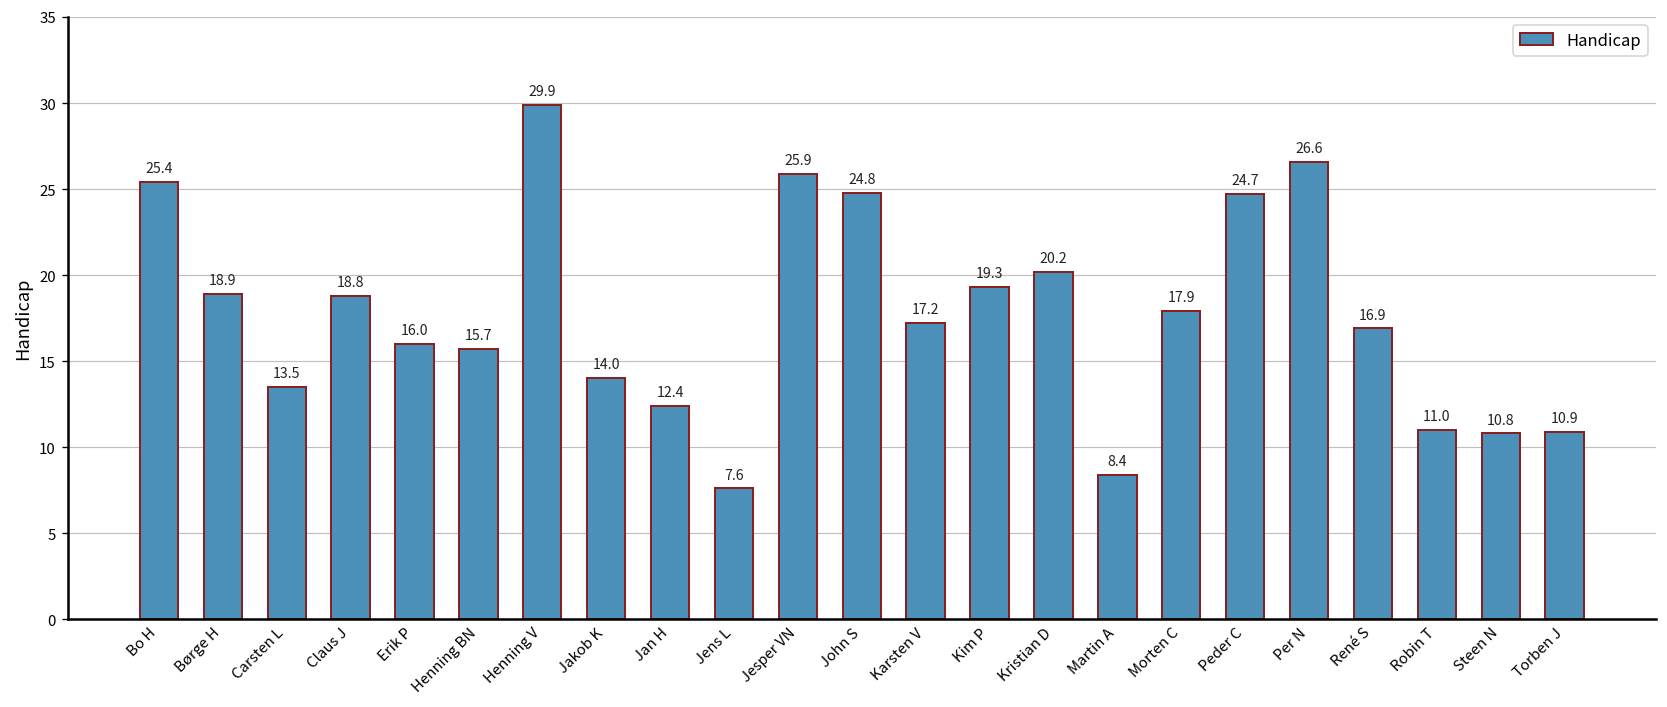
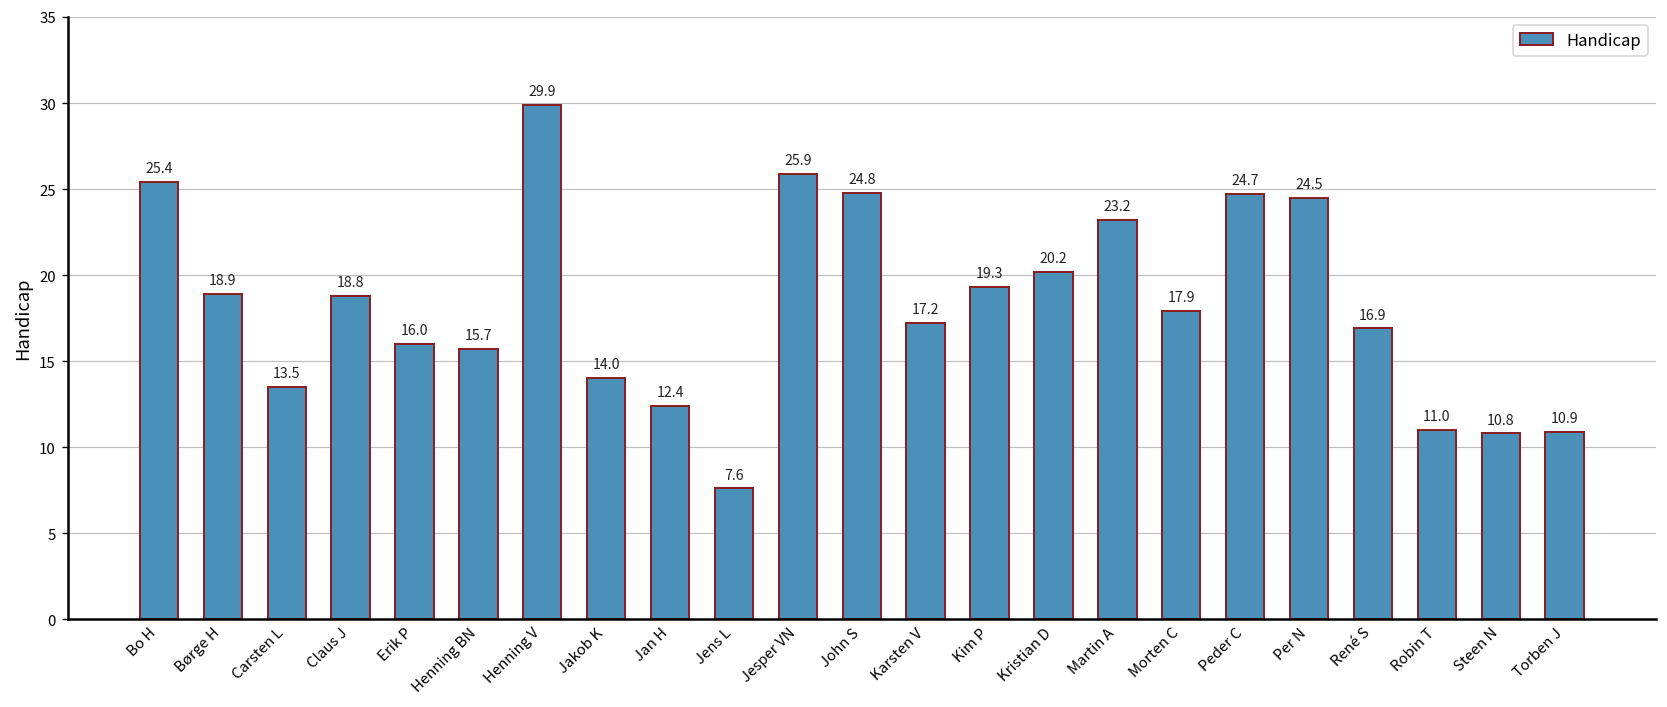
  {
    "Bo H": 25.4,
    "Børge H": 18.9,
    "Carsten L": 13.5,
    "Claus J": 18.8,
    "Erik P": 16.0,
    "Henning BN": 15.7,
    "Henning V": 29.9,
    "Jakob K": 14.0,
    "Jan H": 12.4,
    "Jens L": 7.6,
    "Jesper VN": 25.9,
    "John S": 24.8,
    "Karsten V": 17.2,
    "Kim P": 19.3,
    "Kristian D": 20.2,
-   "Martin A": 8.4,
+   "Martin A": 23.2,
    "Morten C": 17.9,
    "Peder C": 24.7,
-   "Per N": 26.6,
+   "Per N": 24.5,
    "René S": 16.9,
    "Robin T": 11.0,
    "Steen N": 10.8,
    "Torben J": 10.9
  }
